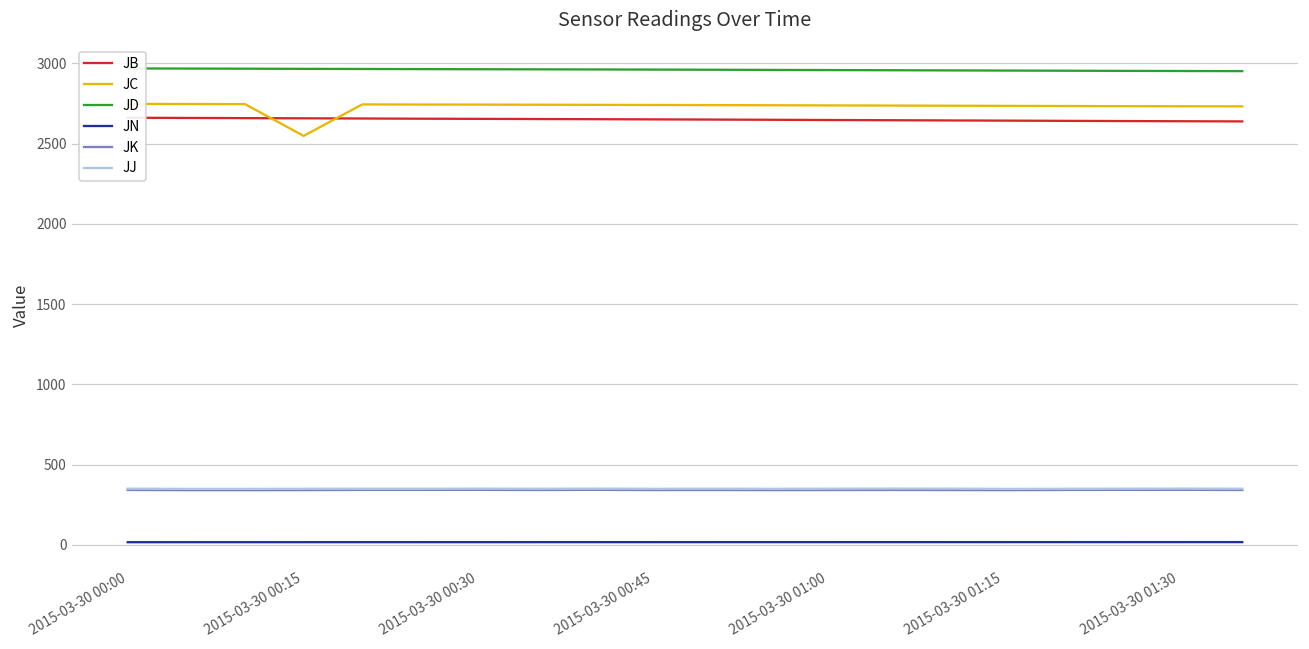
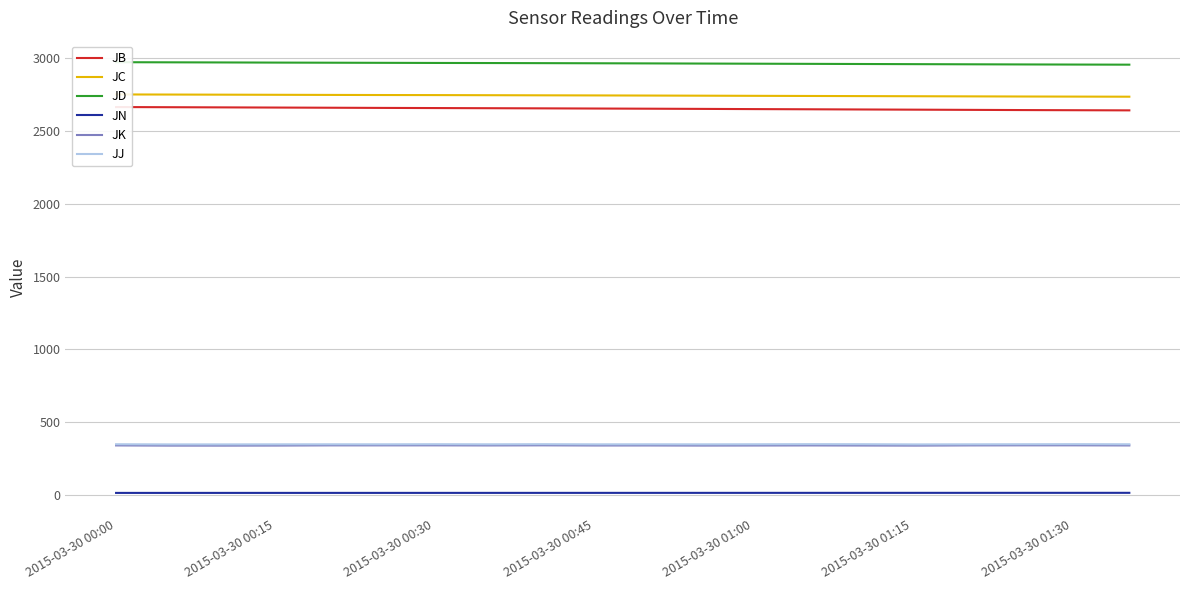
  {
    "JB": {
      "2015-03-30 00:15": 2660
    },
    "JC": {
-     "2015-03-30 00:15": 2550
+     "2015-03-30 00:15": 2750
    },
    "JD": {
      "2015-03-30 00:15": 2970
    },
    "JN": {
      "2015-03-30 00:00": 20,
      "2015-03-30 00:15": 20
    }
  }
